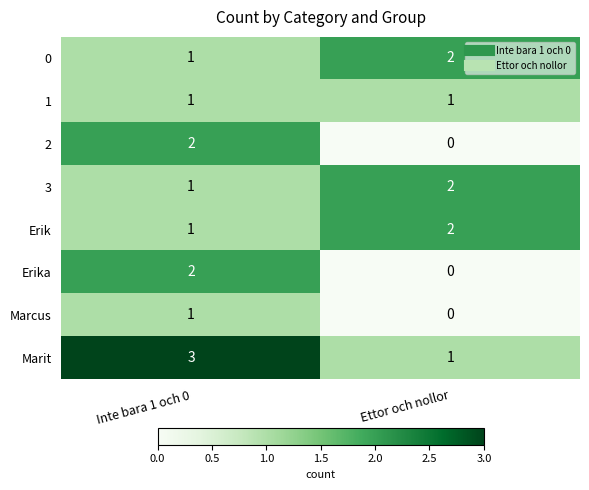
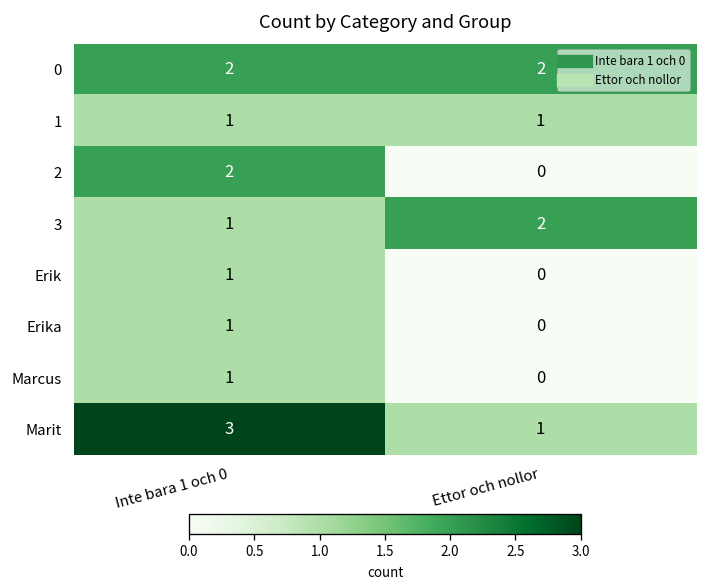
  {
    "0": {
-     "Inte bara 1 och 0": 1,
+     "Inte bara 1 och 0": 2,
      "Ettor och nollor": 2
    },
    "1": {
      "Inte bara 1 och 0": 1,
      "Ettor och nollor": 1
    },
    "2": {
      "Inte bara 1 och 0": 2,
      "Ettor och nollor": 0
    },
    "3": {
      "Inte bara 1 och 0": 1,
      "Ettor och nollor": 2
    },
    "Erik": {
      "Inte bara 1 och 0": 1,
-     "Ettor och nollor": 2
+     "Ettor och nollor": 0
    },
    "Erika": {
-     "Inte bara 1 och 0": 2,
+     "Inte bara 1 och 0": 1,
      "Ettor och nollor": 0
    },
    "Marcus": {
      "Inte bara 1 och 0": 1,
      "Ettor och nollor": 0
    },
    "Marit": {
      "Inte bara 1 och 0": 3,
      "Ettor och nollor": 1
    }
  }
